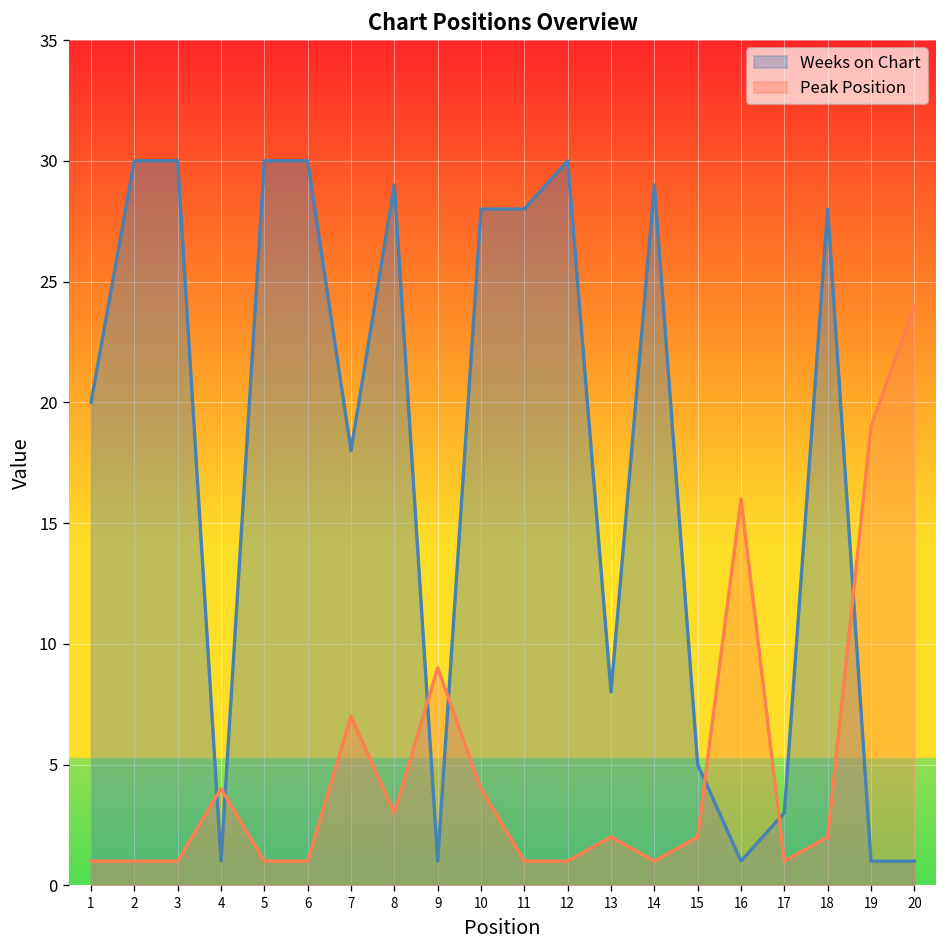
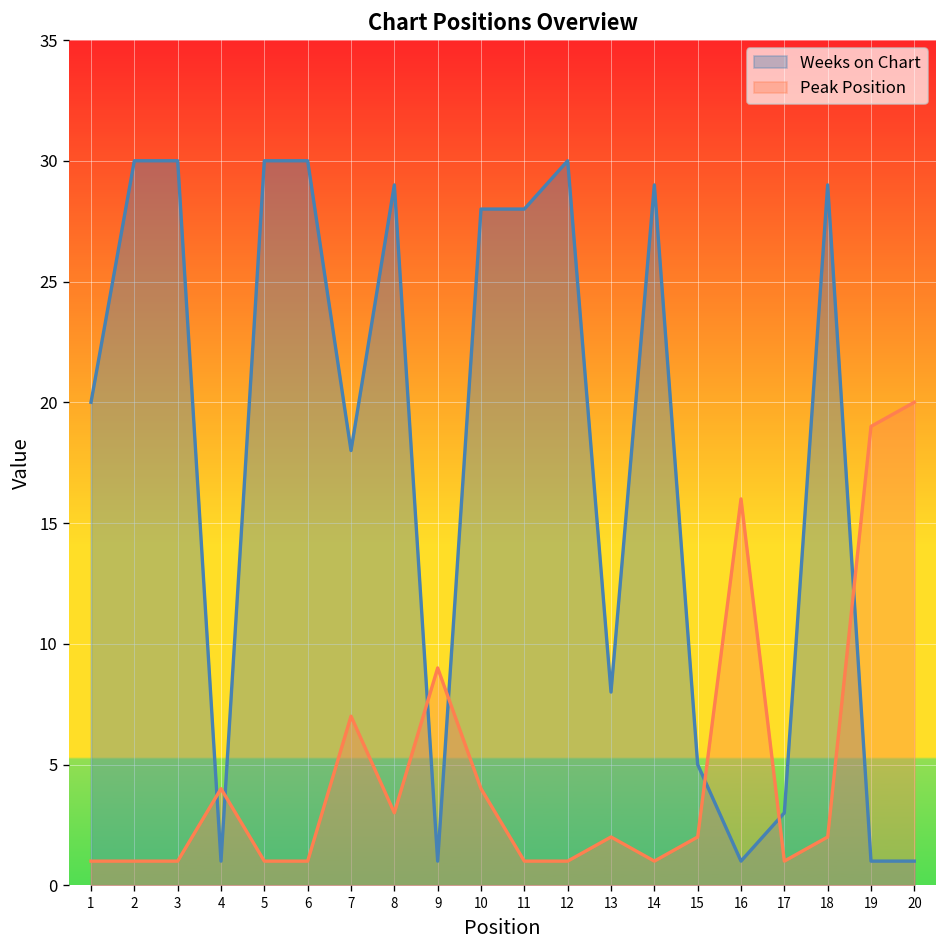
  {
    "Peak Position": {
      "1": 1,
      "2": 1,
      "3": 1,
      "4": 4,
      "5": 1,
      "6": 1,
      "7": 7,
      "8": 3,
      "9": 9,
      "10": 4,
      "11": 1,
      "12": 1,
      "13": 2,
      "14": 1,
      "15": 2,
      "16": 16,
      "17": 1,
      "18": 2,
      "19": 19,
-     "20": 24
+     "20": 20
    },
    "Weeks on Chart": {
      "1": 20,
      "2": 30,
      "3": 30,
      "4": 1,
      "5": 30,
      "6": 30,
      "7": 18,
      "8": 29,
      "9": 1,
      "10": 28,
      "11": 28,
      "12": 30,
      "13": 8,
      "14": 29,
      "15": 5,
      "16": 1,
      "17": 3,
-     "18": 28,
+     "18": 29,
      "19": 1,
      "20": 1
    }
  }
